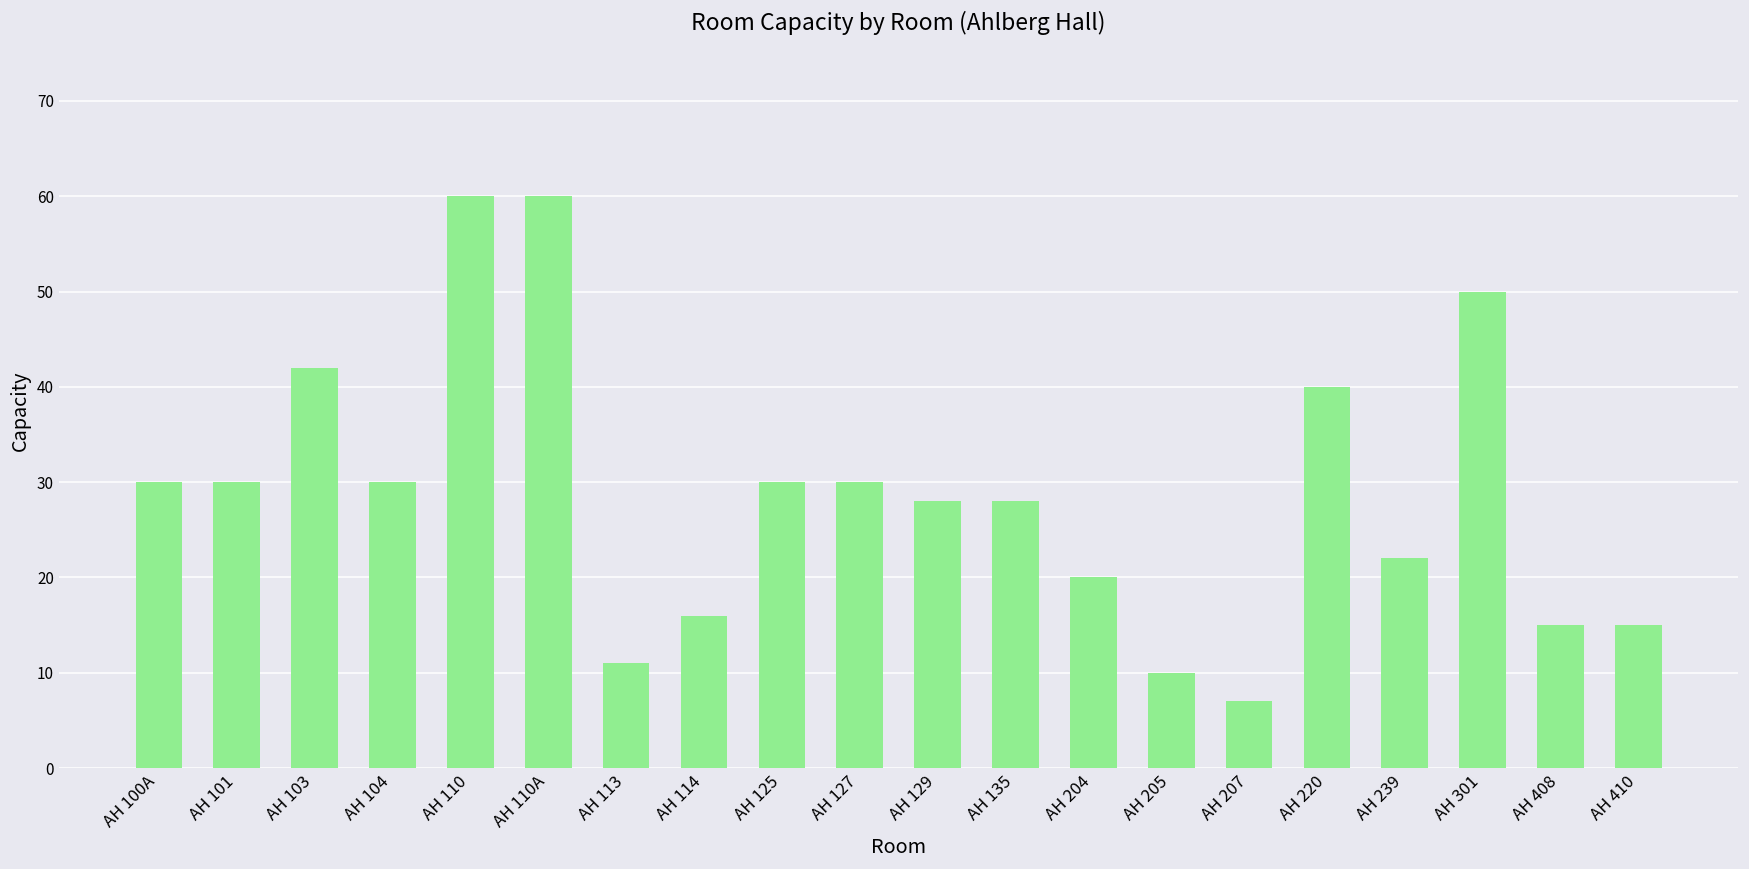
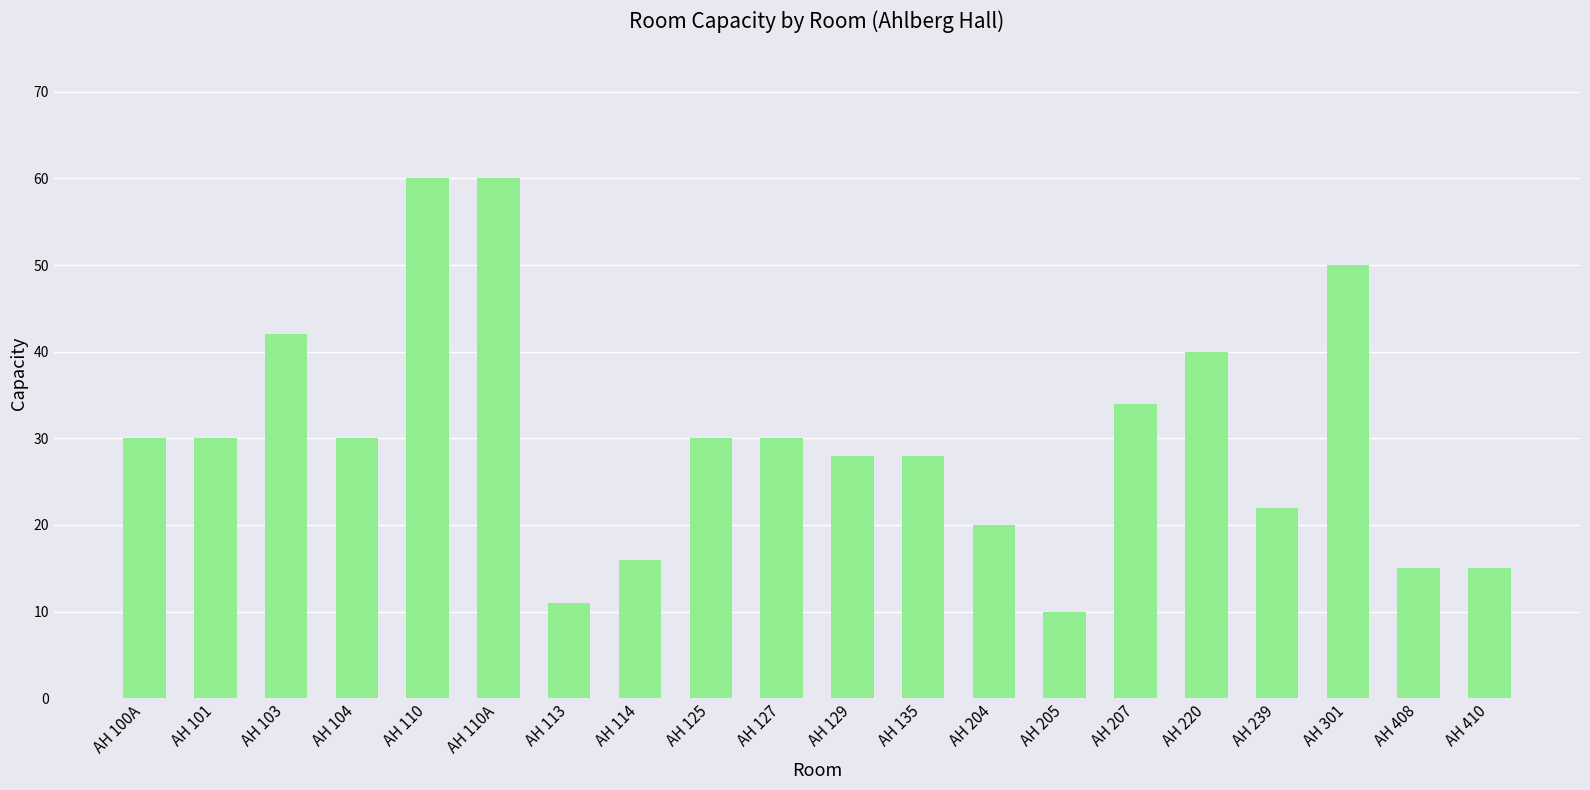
  {
    "AH 100A": 30,
    "AH 101": 30,
    "AH 103": 42,
    "AH 104": 30,
    "AH 110": 60,
    "AH 110A": 60,
    "AH 113": 11,
    "AH 114": 16,
    "AH 125": 30,
    "AH 127": 30,
    "AH 129": 28,
    "AH 135": 28,
    "AH 204": 20,
    "AH 205": 10,
-   "AH 207": 7,
+   "AH 207": 34,
    "AH 220": 40,
    "AH 239": 22,
    "AH 301": 50,
    "AH 408": 15,
    "AH 410": 15
  }
